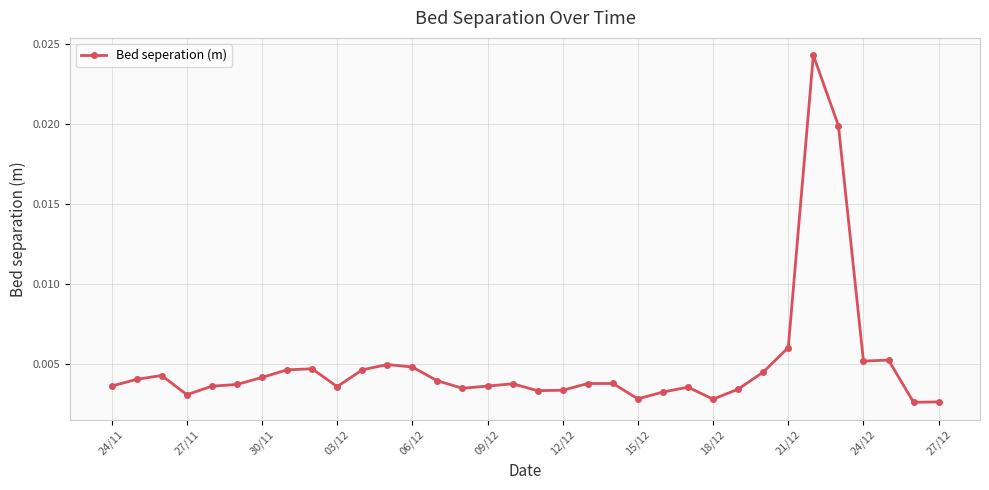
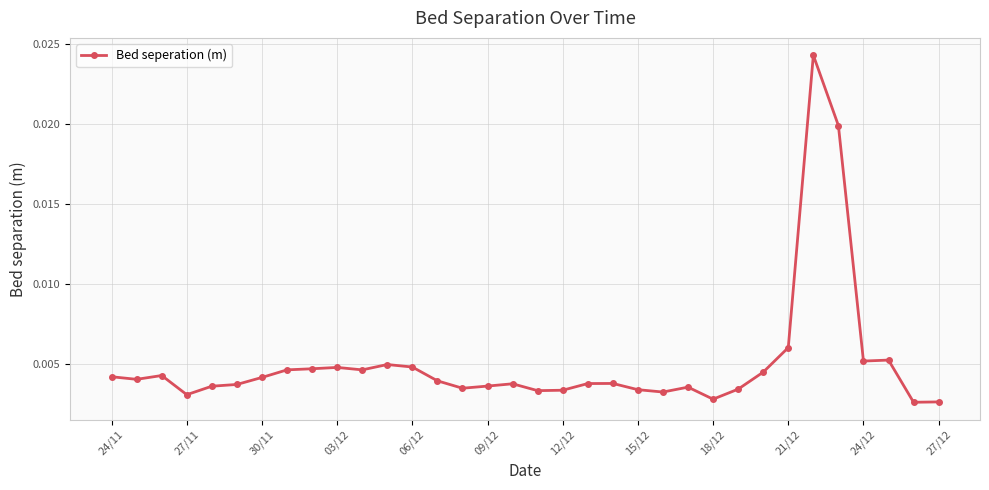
  {
-   "24/11": 0.0036,
+   "24/11": 0.0042,
    "27/11": 0.0031,
    "30/11": 0.0042,
-   "03/12": 0.0036,
+   "03/12": 0.0048,
    "06/12": 0.0048,
    "09/12": 0.0036,
    "12/12": 0.0034,
-   "15/12": 0.0028,
+   "15/12": 0.0034,
    "18/12": 0.0028,
    "21/12": 0.0060,
    "24/12": 0.0052,
    "27/12": 0.0026
  }
